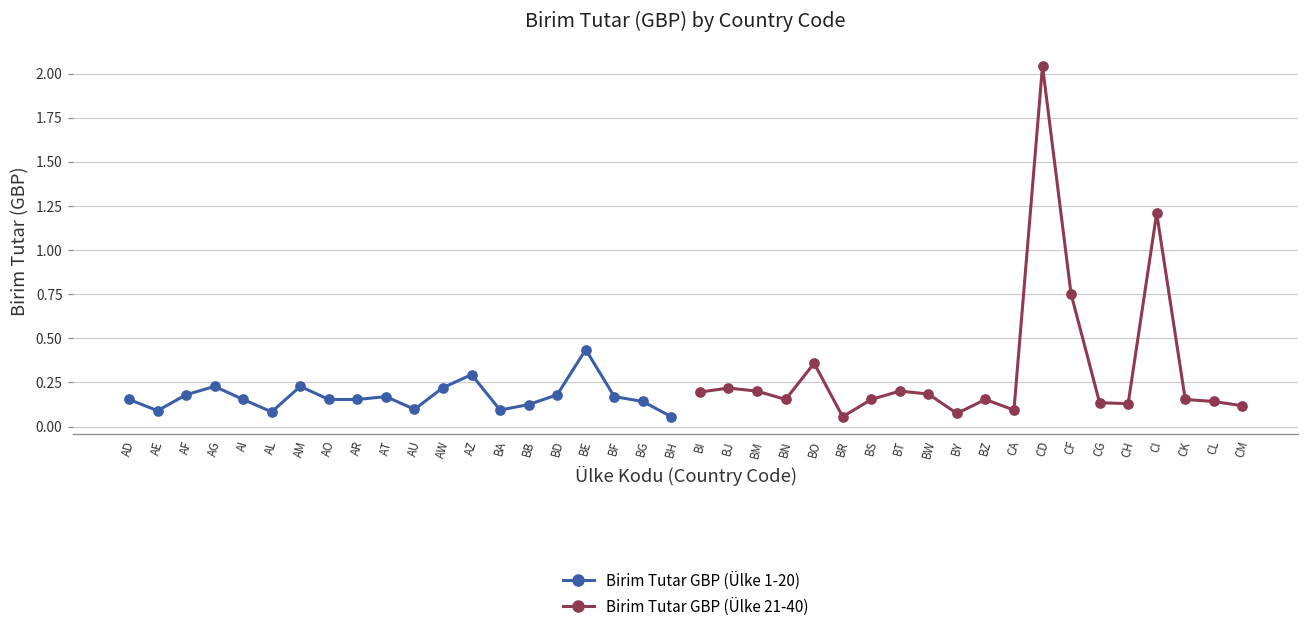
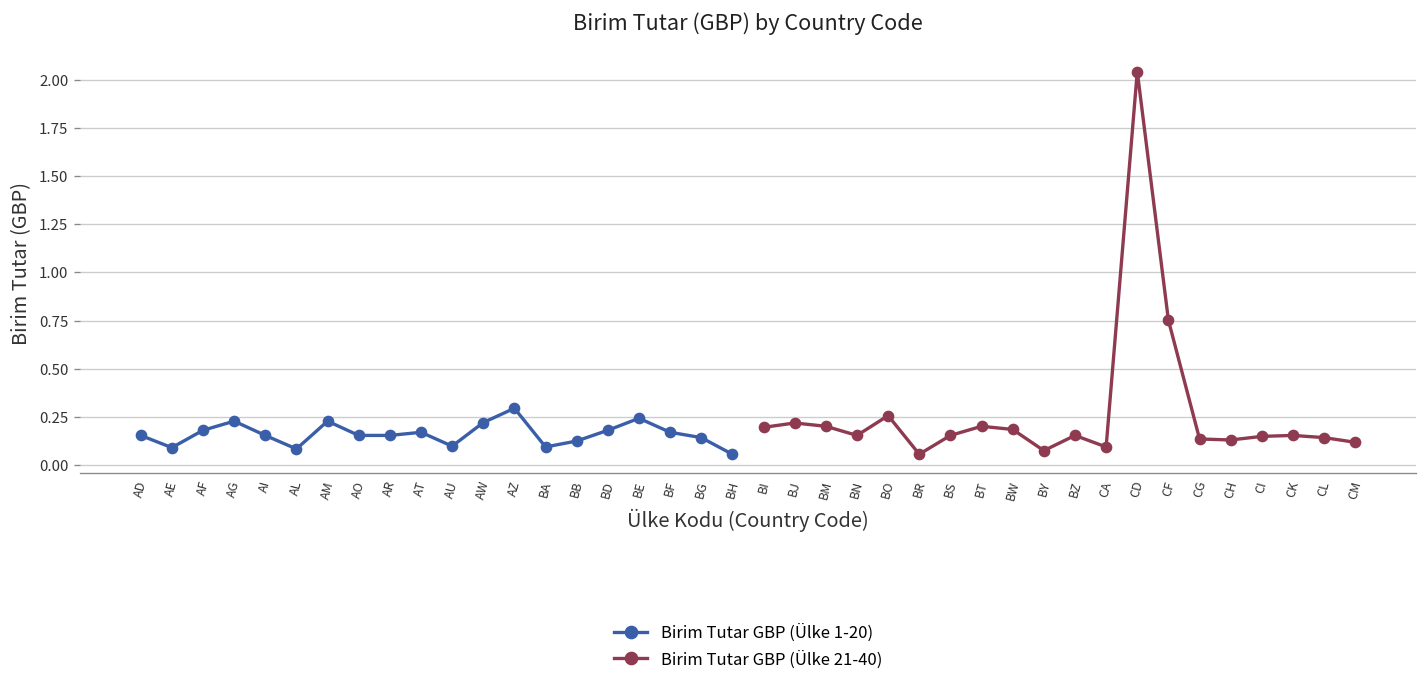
  {
    "Birim Tutar GBP (Ülke 1-20)": {
      "AD": 0.15,
      "AE": 0.09,
      "AF": 0.18,
      "AG": 0.23,
      "AI": 0.15,
      "AL": 0.08,
      "AM": 0.23,
      "AO": 0.15,
      "AR": 0.15,
      "AT": 0.17,
      "AU": 0.10,
      "AW": 0.22,
      "AZ": 0.29,
      "BA": 0.09,
      "BB": 0.12,
      "BD": 0.18,
-     "BE": 0.44,
+     "BE": 0.24,
      "BF": 0.17,
      "BG": 0.14,
      "BH": 0.06
    },
    "Birim Tutar GBP (Ülke 21-40)": {
      "BI": 0.20,
      "BJ": 0.22,
      "BM": 0.20,
      "BN": 0.15,
-     "BO": 0.36,
+     "BO": 0.26,
      "BR": 0.06,
      "BS": 0.15,
      "BT": 0.20,
      "BW": 0.18,
      "BY": 0.07,
      "BZ": 0.15,
      "CA": 0.09,
      "CD": 2.04,
      "CF": 0.75,
      "CG": 0.14,
      "CH": 0.13,
-     "CI": 1.21,
+     "CI": 0.15,
      "CK": 0.15,
      "CL": 0.14,
      "CM": 0.12
    }
  }
